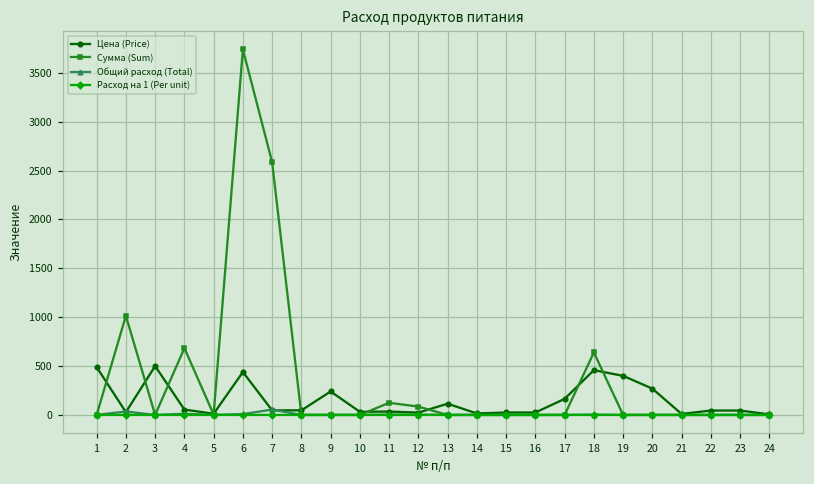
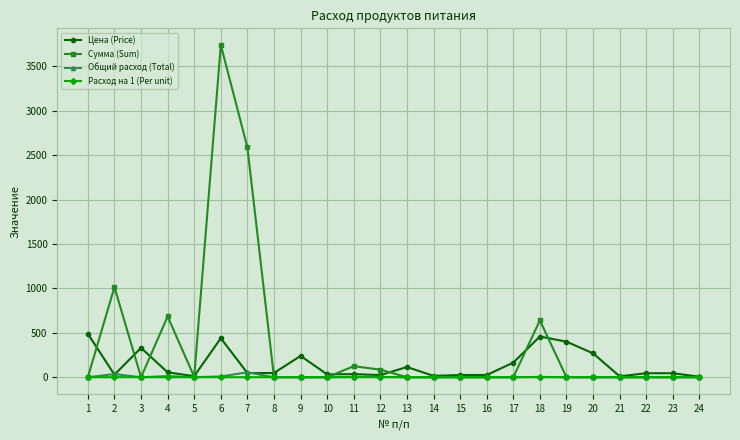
  {
    "Цена (Price)": {
      "1": 500,
-     "3": 500,
+     "3": 300,
      "4": 100,
      "6": 400,
      "8": 0,
      "9": 200,
      "10": 0,
      "11": 0,
      "13": 100,
      "17": 200,
      "18": 500,
      "19": 400,
      "20": 300,
      "22": 0,
      "23": 0
    }
  }
